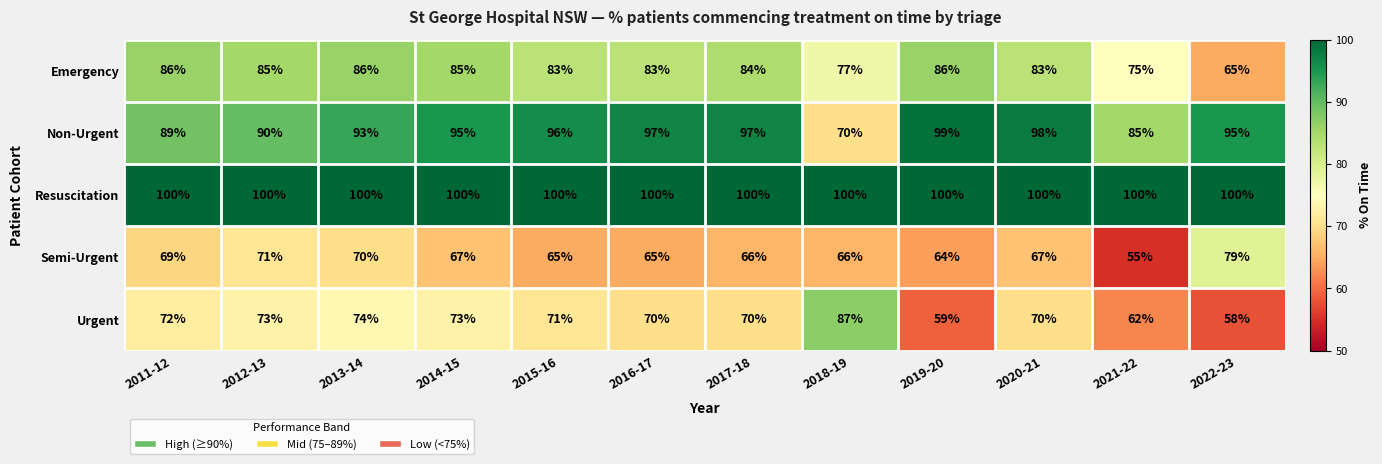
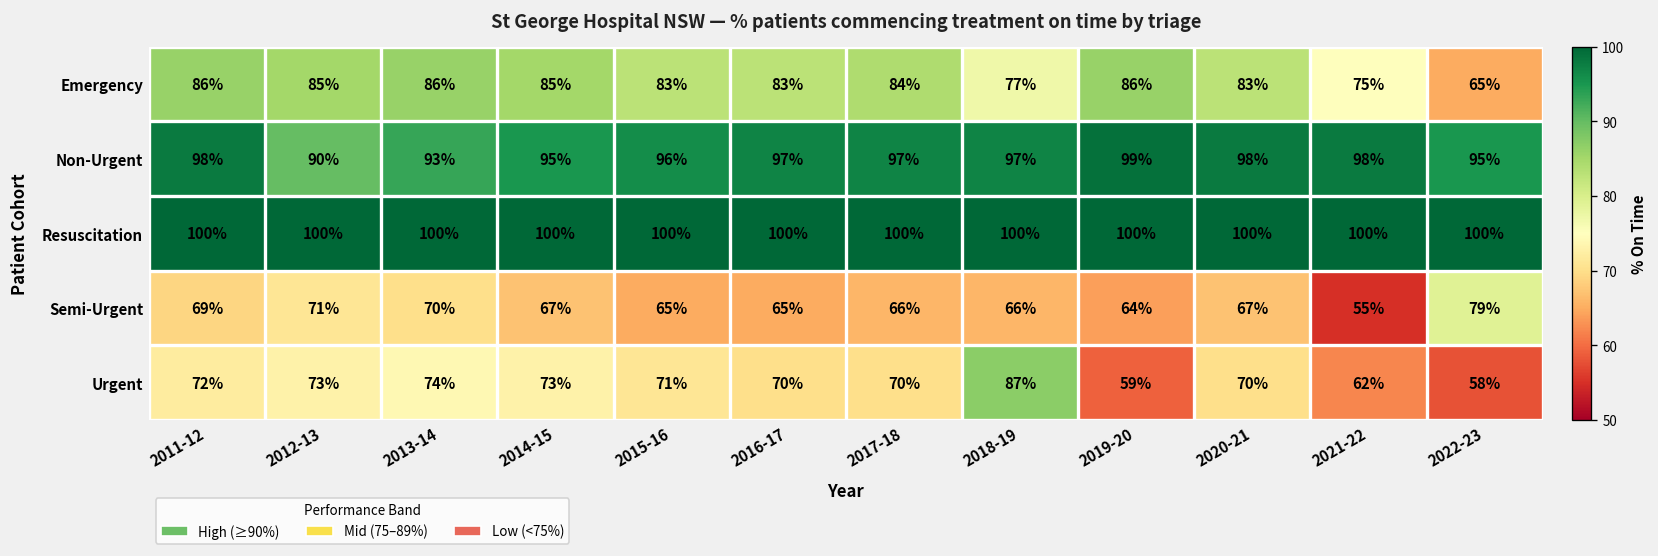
  {
    "Emergency": {
      "2011-12": "86%",
      "2012-13": "85%",
      "2013-14": "86%",
      "2014-15": "85%",
      "2015-16": "83%",
      "2016-17": "83%",
      "2017-18": "84%",
      "2018-19": "77%",
      "2019-20": "86%",
      "2020-21": "83%",
      "2021-22": "75%",
      "2022-23": "65%"
    },
    "Non-Urgent": {
-     "2011-12": "89%",
+     "2011-12": "98%",
      "2012-13": "90%",
      "2013-14": "93%",
      "2014-15": "95%",
      "2015-16": "96%",
      "2016-17": "97%",
      "2017-18": "97%",
-     "2018-19": "70%",
+     "2018-19": "97%",
      "2019-20": "99%",
      "2020-21": "98%",
-     "2021-22": "85%",
+     "2021-22": "98%",
      "2022-23": "95%"
    },
    "Resuscitation": {
      "2011-12": "100%",
      "2012-13": "100%",
      "2013-14": "100%",
      "2014-15": "100%",
      "2015-16": "100%",
      "2016-17": "100%",
      "2017-18": "100%",
      "2018-19": "100%",
      "2019-20": "100%",
      "2020-21": "100%",
      "2021-22": "100%",
      "2022-23": "100%"
    },
    "Semi-Urgent": {
      "2011-12": "69%",
      "2012-13": "71%",
      "2013-14": "70%",
      "2014-15": "67%",
      "2015-16": "65%",
      "2016-17": "65%",
      "2017-18": "66%",
      "2018-19": "66%",
      "2019-20": "64%",
      "2020-21": "67%",
      "2021-22": "55%",
      "2022-23": "79%"
    },
    "Urgent": {
      "2011-12": "72%",
      "2012-13": "73%",
      "2013-14": "74%",
      "2014-15": "73%",
      "2015-16": "71%",
      "2016-17": "70%",
      "2017-18": "70%",
      "2018-19": "87%",
      "2019-20": "59%",
      "2020-21": "70%",
      "2021-22": "62%",
      "2022-23": "58%"
    }
  }
